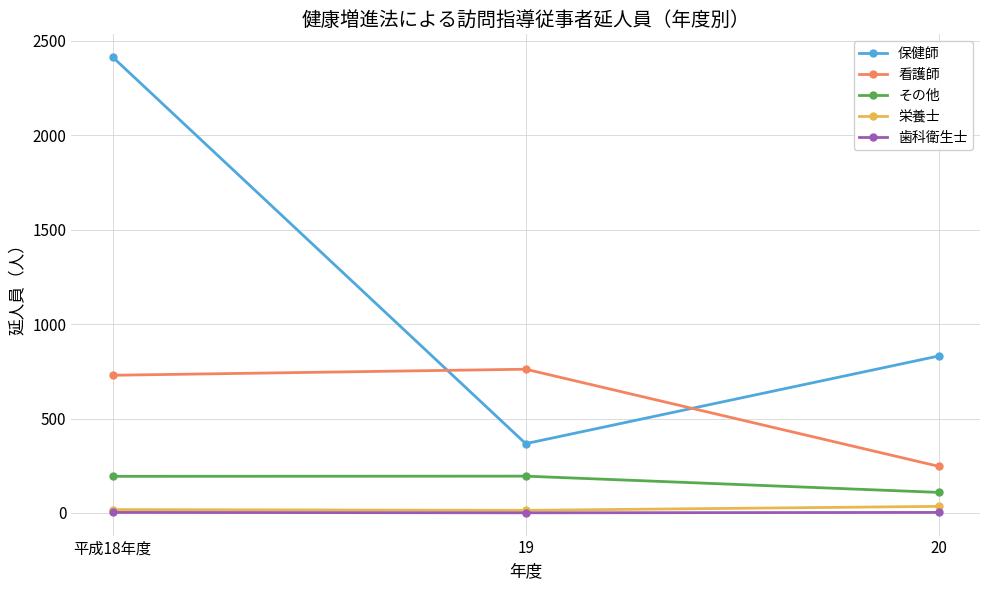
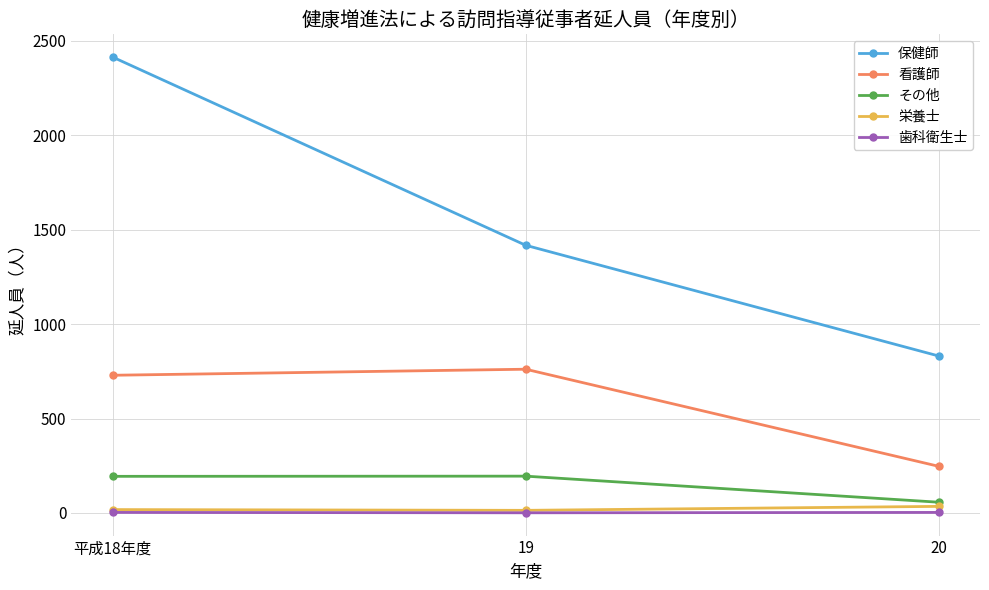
  {
    "保健師": {
      "平成18年度": 2410,
-     "19": 370,
+     "19": 1420,
      "20": 830
    },
    "その他": {
      "平成18年度": 190,
      "19": 200,
-     "20": 110
+     "20": 60
    },
    "歯科衛生士": {
      "平成18年度": 0,
      "20": 0
    }
  }
